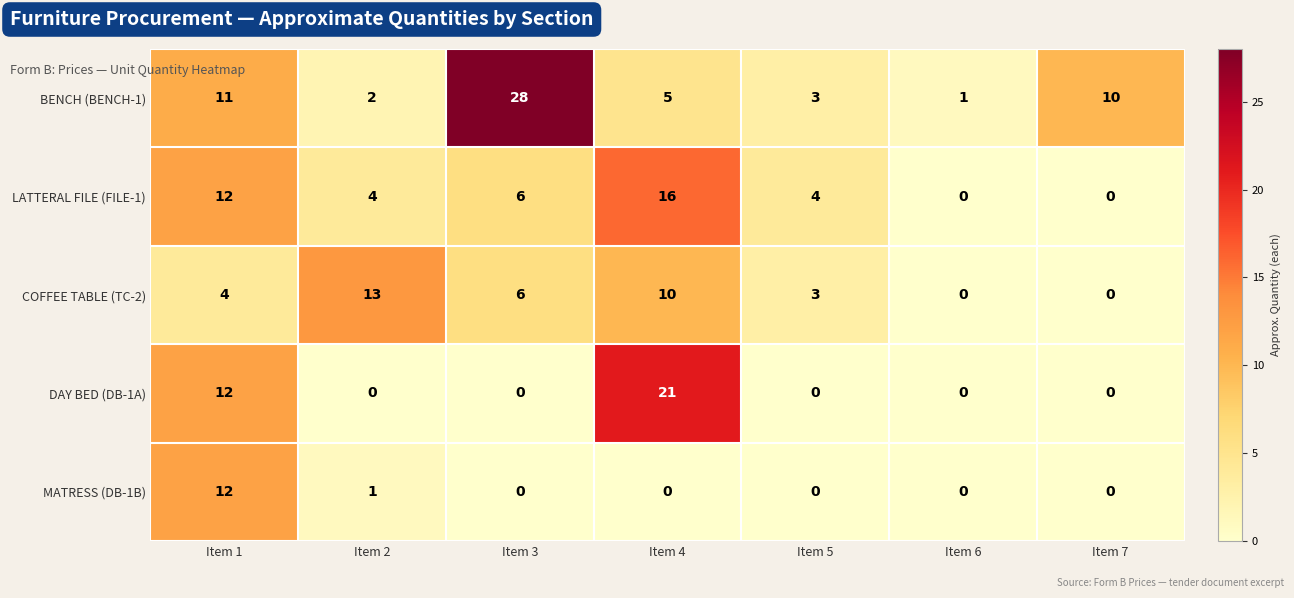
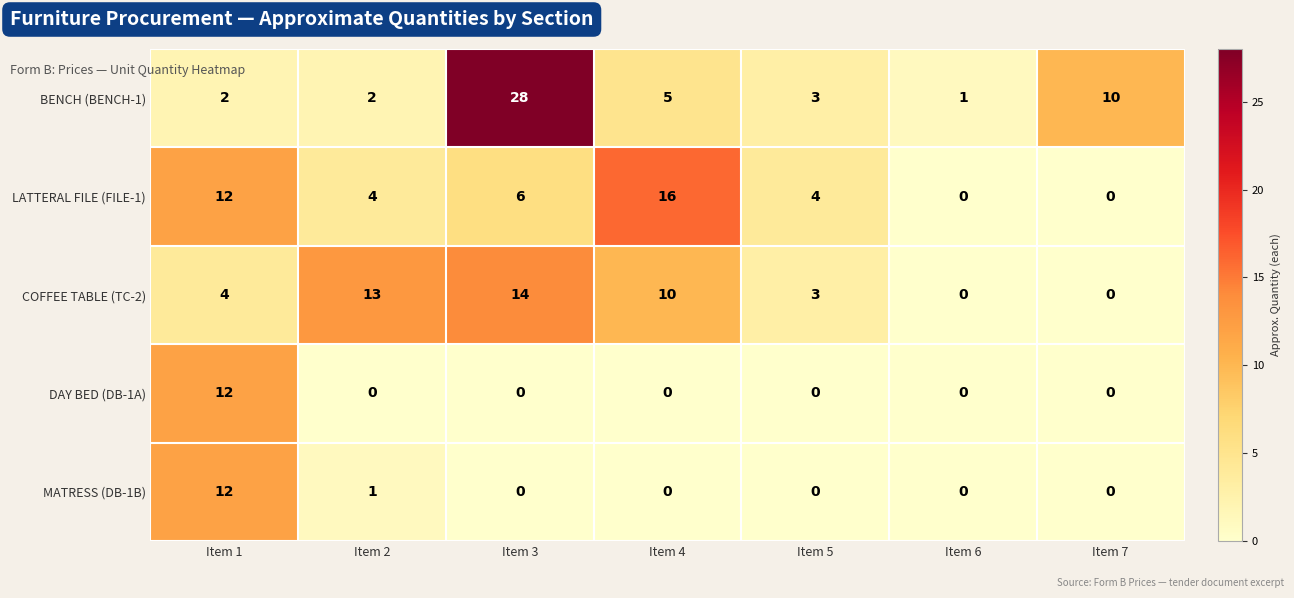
  {
    "BENCH (BENCH-1)": {
-     "Item 1": 11,
+     "Item 1": 2,
      "Item 2": 2,
      "Item 3": 28,
      "Item 4": 5,
      "Item 5": 3,
      "Item 6": 1,
      "Item 7": 10
    },
    "LATTERAL FILE (FILE-1)": {
      "Item 1": 12,
      "Item 2": 4,
      "Item 3": 6,
      "Item 4": 16,
      "Item 5": 4,
      "Item 6": 0,
      "Item 7": 0
    },
    "COFFEE TABLE (TC-2)": {
      "Item 1": 4,
      "Item 2": 13,
-     "Item 3": 6,
+     "Item 3": 14,
      "Item 4": 10,
      "Item 5": 3,
      "Item 6": 0,
      "Item 7": 0
    },
    "DAY BED (DB-1A)": {
      "Item 1": 12,
      "Item 2": 0,
      "Item 3": 0,
-     "Item 4": 21,
+     "Item 4": 0,
      "Item 5": 0,
      "Item 6": 0,
      "Item 7": 0
    },
    "MATRESS (DB-1B)": {
      "Item 1": 12,
      "Item 2": 1,
      "Item 3": 0,
      "Item 4": 0,
      "Item 5": 0,
      "Item 6": 0,
      "Item 7": 0
    }
  }
